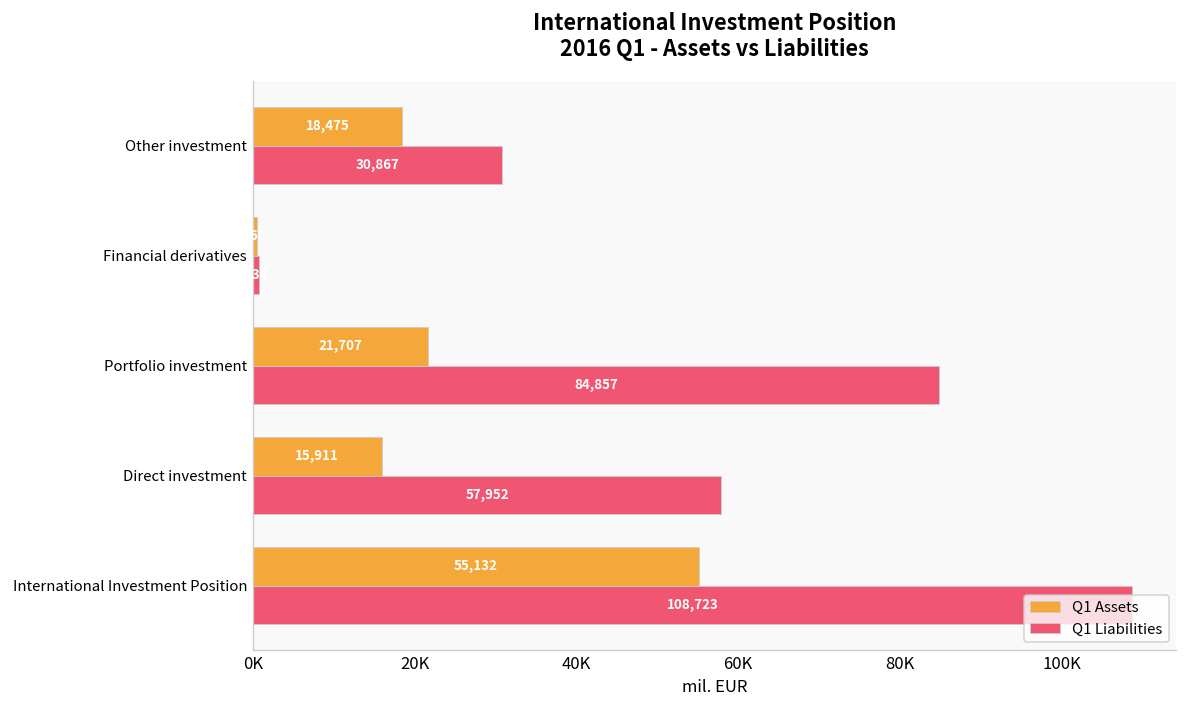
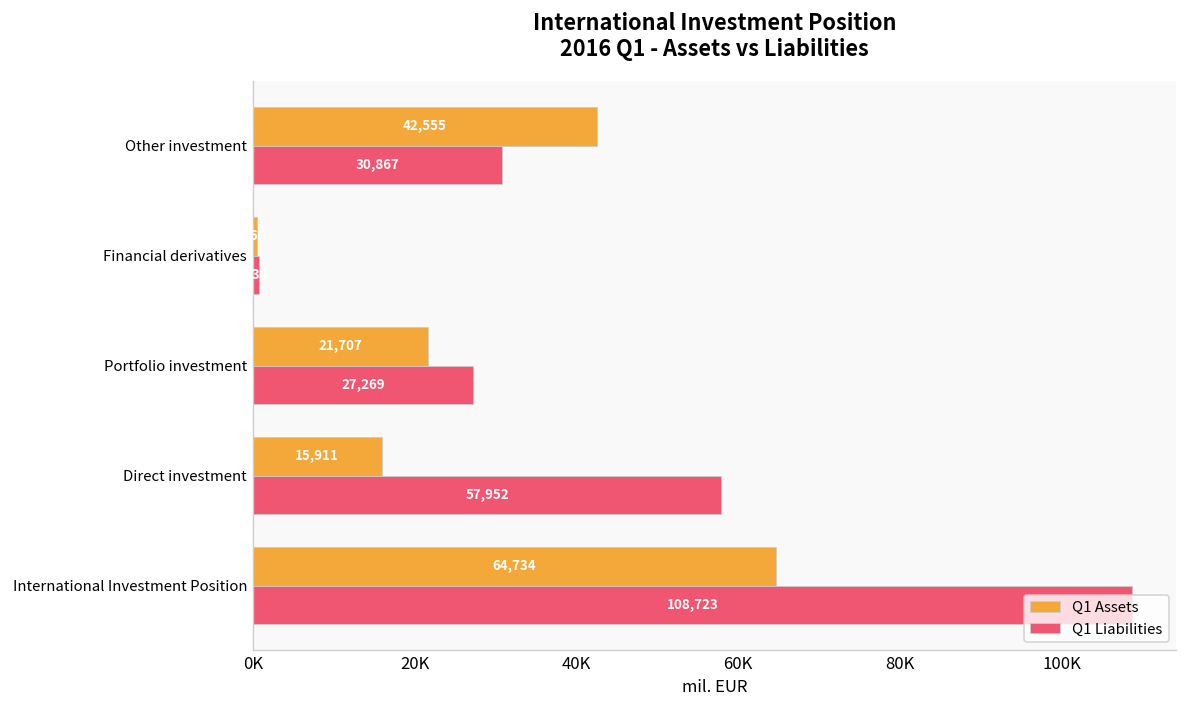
  {
    "Q1 Assets": {
-     "Other investment": "18,475",
+     "Other investment": "42,555",
      "Portfolio investment": "21,707",
      "Direct investment": "15,911",
-     "International Investment Position": "55,132"
+     "International Investment Position": "64,734"
    },
    "Q1 Liabilities": {
      "Other investment": "30,867",
-     "Portfolio investment": "84,857",
+     "Portfolio investment": "27,269",
      "Direct investment": "57,952"
    }
  }
